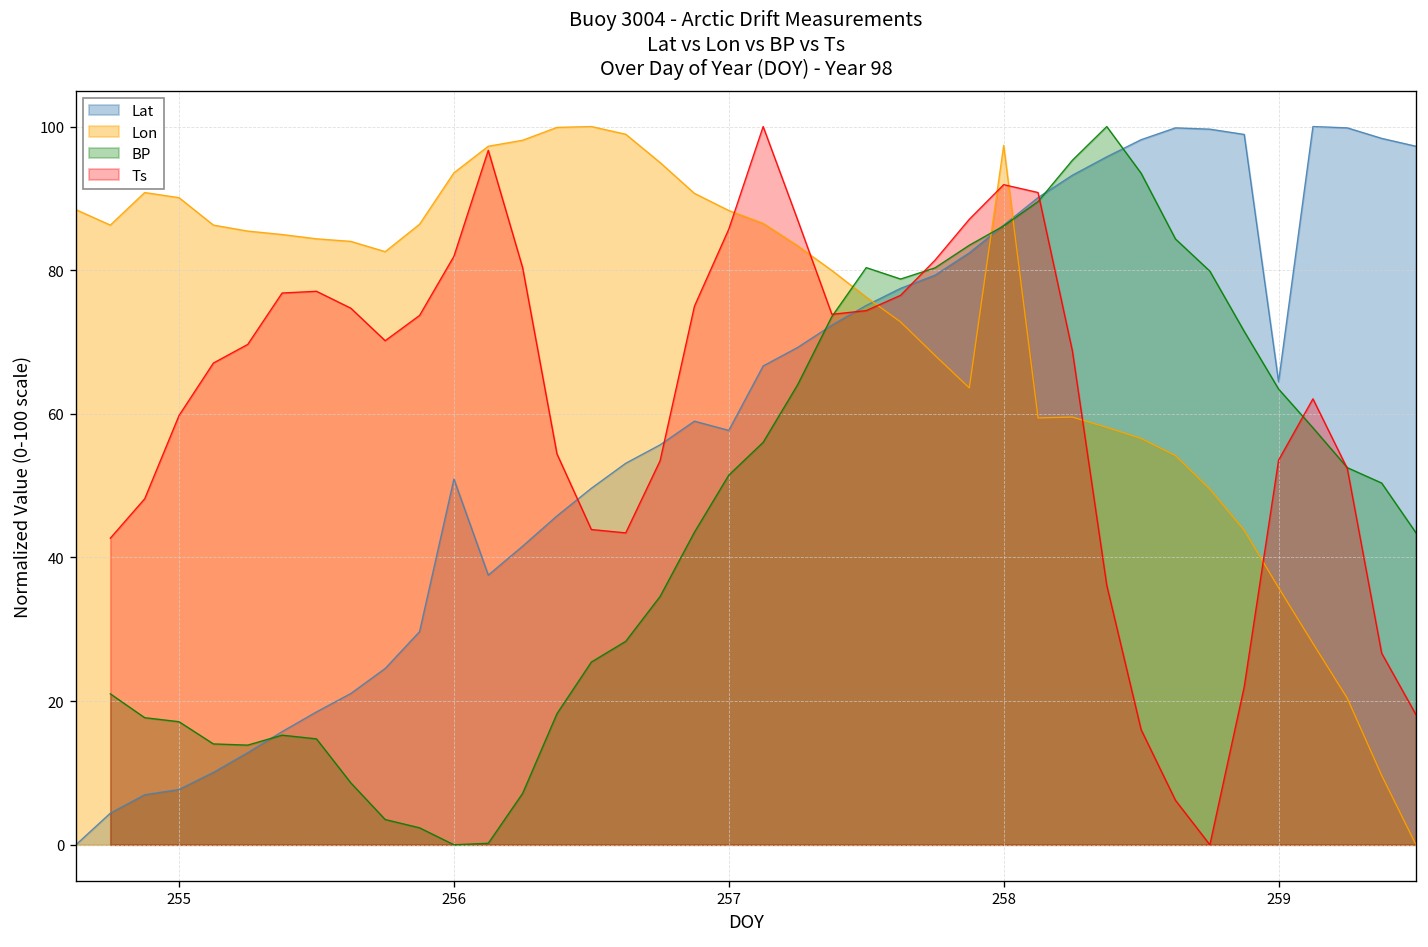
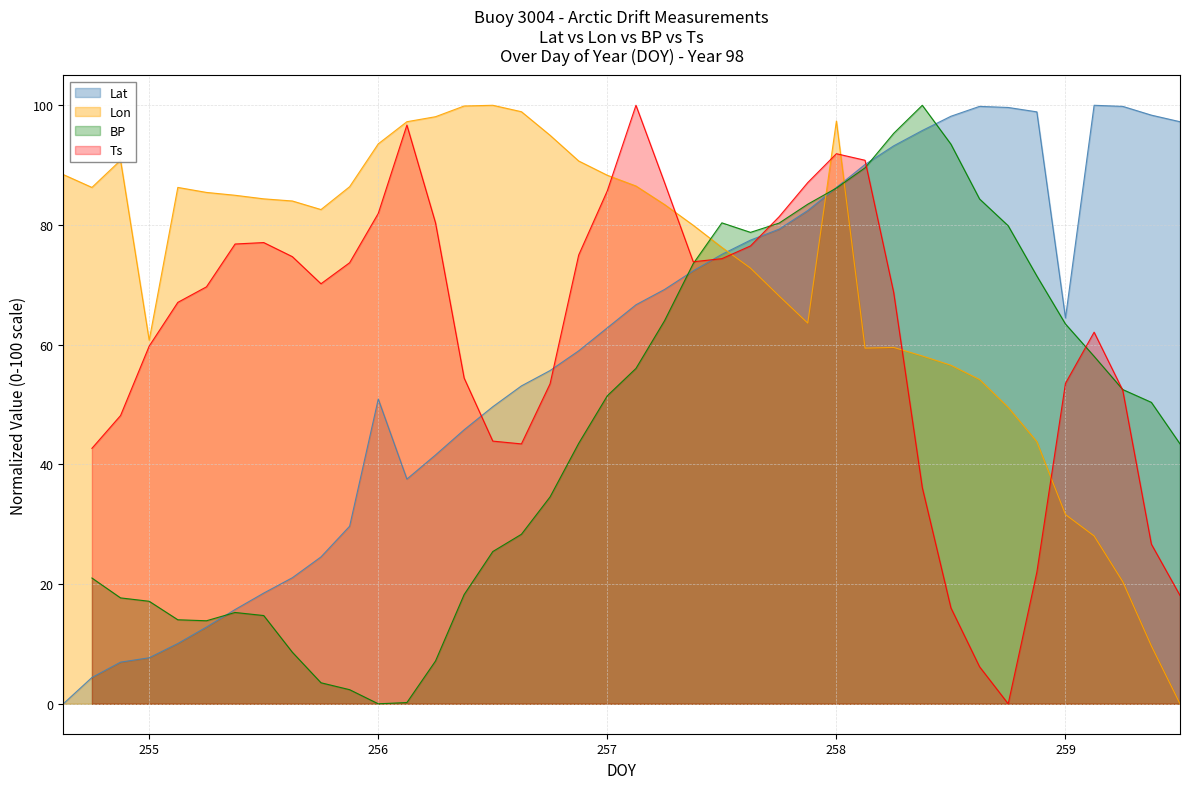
  {
    "Lat": {
      "255": 8,
      "256": 51,
-     "257": 58,
+     "257": 63,
      "259": 64
    },
    "Lon": {
-     "255": 90,
+     "255": 61,
      "256": 94,
      "257": 88,
      "258": 97,
-     "259": 36
+     "259": 32
    },
    "BP": {
      "255": 17,
      "256": 0,
      "257": 51,
      "259": 63
    },
    "Ts": {
      "255": 60,
      "256": 82,
      "257": 86,
      "258": 92,
      "259": 54
    }
  }
